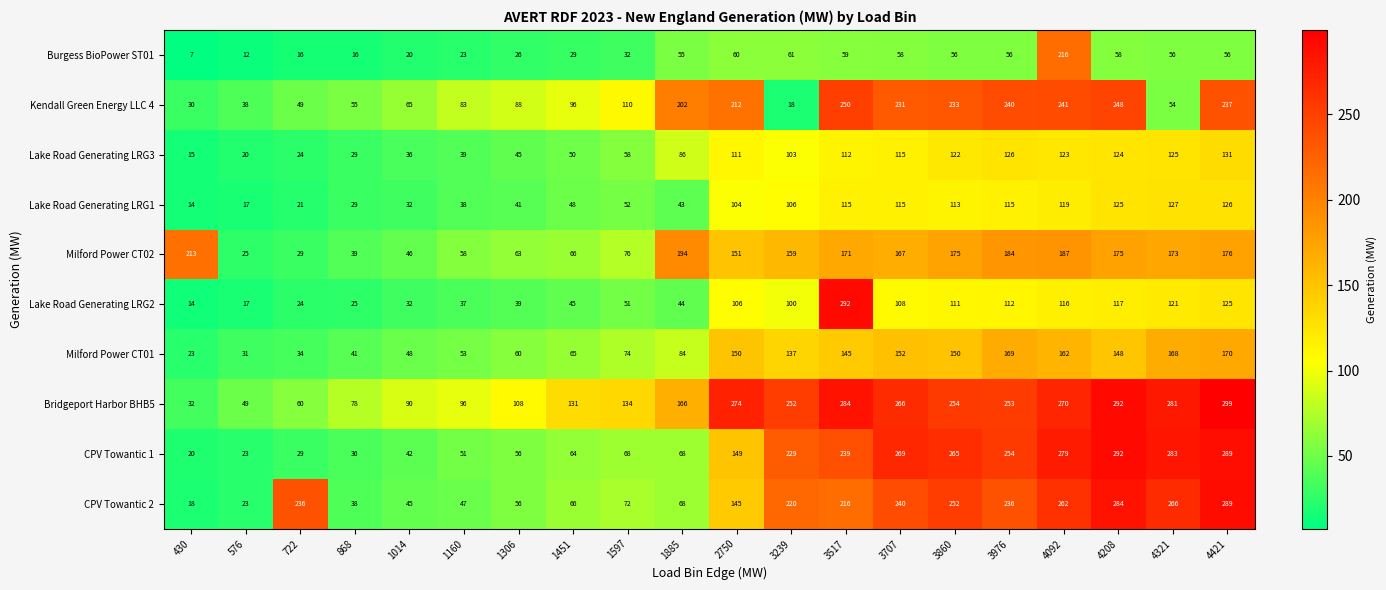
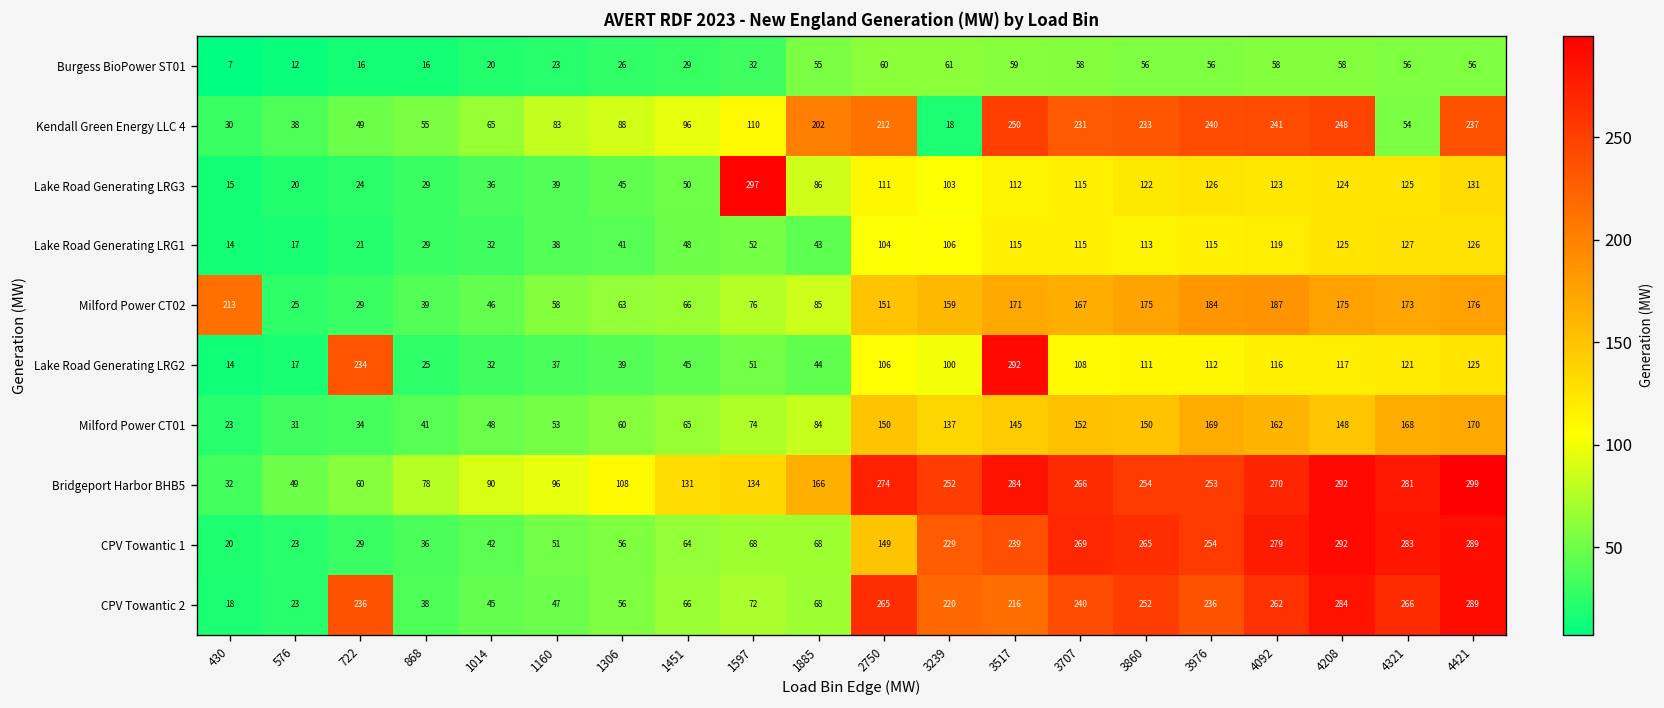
  {
    "Burgess BioPower ST01": {
      "430": 7,
      "576": 12,
      "722": 16,
      "868": 16,
      "1014": 20,
      "1160": 23,
      "1306": 26,
      "1451": 29,
      "1597": 32,
      "1885": 55,
      "2750": 60,
      "3239": 61,
      "3517": 59,
      "3707": 58,
      "3860": 56,
      "3976": 56,
-     "4092": 216,
+     "4092": 58,
      "4208": 58,
      "4321": 56,
      "4421": 56
    },
    "Kendall Green Energy LLC 4": {
      "430": 30,
      "576": 38,
      "722": 49,
      "868": 55,
      "1014": 65,
      "1160": 83,
      "1306": 88,
      "1451": 96,
      "1597": 110,
      "1885": 202,
      "2750": 212,
      "3239": 18,
      "3517": 250,
      "3707": 231,
      "3860": 233,
      "3976": 240,
      "4092": 241,
      "4208": 248,
      "4321": 54,
      "4421": 237
    },
    "Lake Road Generating LRG3": {
      "430": 15,
      "576": 20,
      "722": 24,
      "868": 29,
      "1014": 36,
      "1160": 39,
      "1306": 45,
      "1451": 50,
-     "1597": 58,
+     "1597": 297,
      "1885": 86,
      "2750": 111,
      "3239": 103,
      "3517": 112,
      "3707": 115,
      "3860": 122,
      "3976": 126,
      "4092": 123,
      "4208": 124,
      "4321": 125,
      "4421": 131
    },
    "Lake Road Generating LRG1": {
      "430": 14,
      "576": 17,
      "722": 21,
      "868": 29,
      "1014": 32,
      "1160": 38,
      "1306": 41,
      "1451": 48,
      "1597": 52,
      "1885": 43,
      "2750": 104,
      "3239": 106,
      "3517": 115,
      "3707": 115,
      "3860": 113,
      "3976": 115,
      "4092": 119,
      "4208": 125,
      "4321": 127,
      "4421": 126
    },
    "Milford Power CT02": {
      "430": 213,
      "576": 25,
      "722": 29,
      "868": 39,
      "1014": 46,
      "1160": 58,
      "1306": 63,
      "1451": 66,
      "1597": 76,
-     "1885": 194,
+     "1885": 85,
      "2750": 151,
      "3239": 159,
      "3517": 171,
      "3707": 167,
      "3860": 175,
      "3976": 184,
      "4092": 187,
      "4208": 175,
      "4321": 173,
      "4421": 176
    },
    "Lake Road Generating LRG2": {
      "430": 14,
      "576": 17,
-     "722": 24,
+     "722": 234,
      "868": 25,
      "1014": 32,
      "1160": 37,
      "1306": 39,
      "1451": 45,
      "1597": 51,
      "1885": 44,
      "2750": 106,
      "3239": 100,
      "3517": 292,
      "3707": 108,
      "3860": 111,
      "3976": 112,
      "4092": 116,
      "4208": 117,
      "4321": 121,
      "4421": 125
    },
    "Milford Power CT01": {
      "430": 23,
      "576": 31,
      "722": 34,
      "868": 41,
      "1014": 48,
      "1160": 53,
      "1306": 60,
      "1451": 65,
      "1597": 74,
      "1885": 84,
      "2750": 150,
      "3239": 137,
      "3517": 145,
      "3707": 152,
      "3860": 150,
      "3976": 169,
      "4092": 162,
      "4208": 148,
      "4321": 168,
      "4421": 170
    },
    "Bridgeport Harbor BHB5": {
      "430": 32,
      "576": 49,
      "722": 60,
      "868": 78,
      "1014": 90,
      "1160": 96,
      "1306": 108,
      "1451": 131,
      "1597": 134,
      "1885": 166,
      "2750": 274,
      "3239": 252,
      "3517": 284,
      "3707": 266,
      "3860": 254,
      "3976": 253,
      "4092": 270,
      "4208": 292,
      "4321": 281,
      "4421": 299
    },
    "CPV Towantic 1": {
      "430": 20,
      "576": 23,
      "722": 29,
      "868": 36,
      "1014": 42,
      "1160": 51,
      "1306": 56,
      "1451": 64,
      "1597": 68,
      "1885": 68,
      "2750": 149,
      "3239": 229,
      "3517": 239,
      "3707": 269,
      "3860": 265,
      "3976": 254,
      "4092": 279,
      "4208": 292,
      "4321": 283,
      "4421": 289
    },
    "CPV Towantic 2": {
      "430": 18,
      "576": 23,
      "722": 236,
      "868": 38,
      "1014": 45,
      "1160": 47,
      "1306": 56,
      "1451": 66,
      "1597": 72,
      "1885": 68,
-     "2750": 145,
+     "2750": 265,
      "3239": 220,
      "3517": 216,
      "3707": 240,
      "3860": 252,
      "3976": 236,
      "4092": 262,
      "4208": 284,
      "4321": 266,
      "4421": 289
    }
  }
